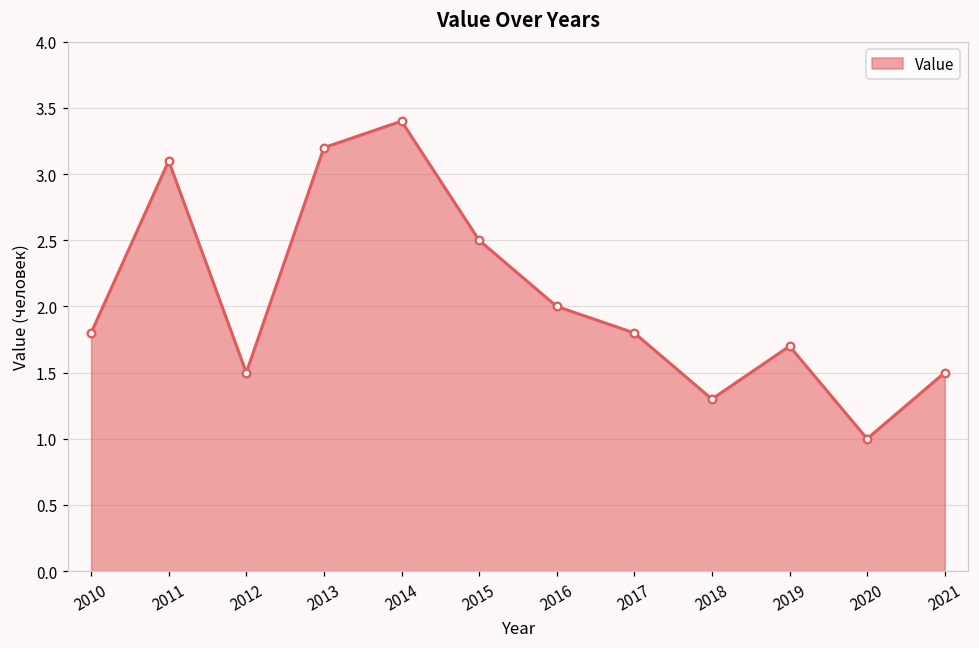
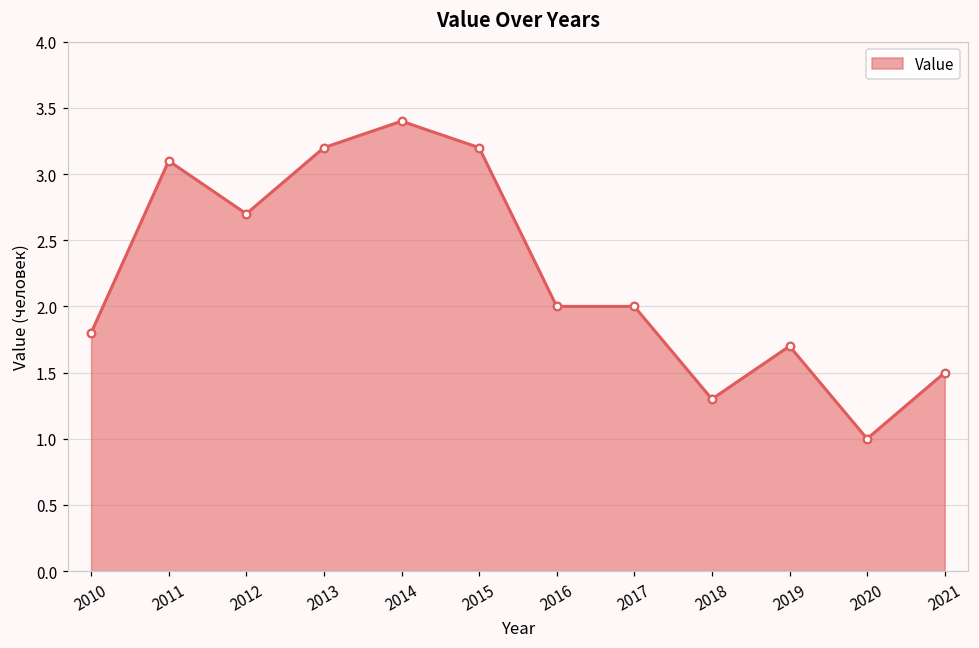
  {
    "2010": 1.8,
    "2011": 3.1,
-   "2012": 1.5,
+   "2012": 2.7,
    "2013": 3.2,
    "2014": 3.4,
-   "2015": 2.5,
+   "2015": 3.2,
    "2016": 2.0,
-   "2017": 1.8,
+   "2017": 2.0,
    "2018": 1.3,
    "2019": 1.7,
    "2020": 1.0,
    "2021": 1.5
  }
